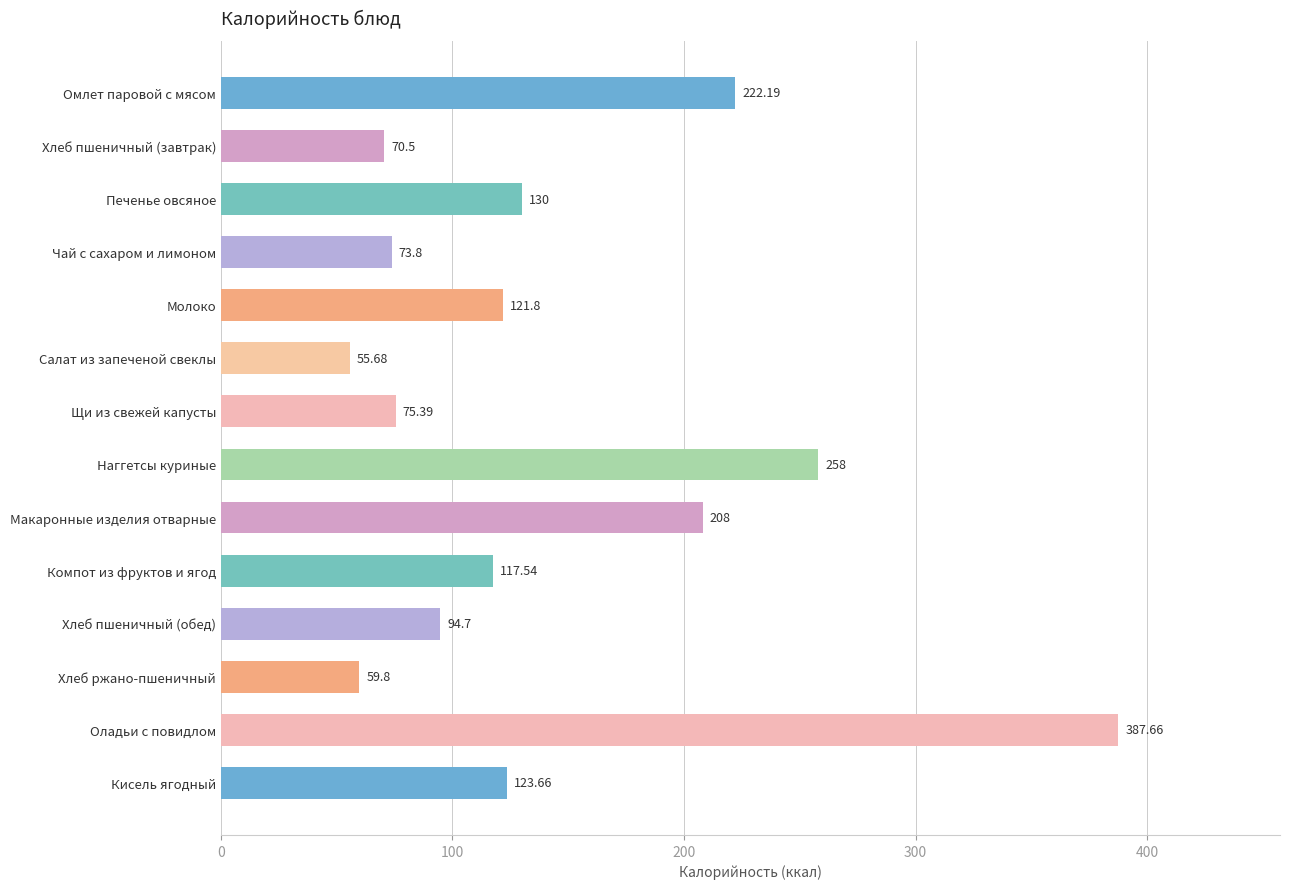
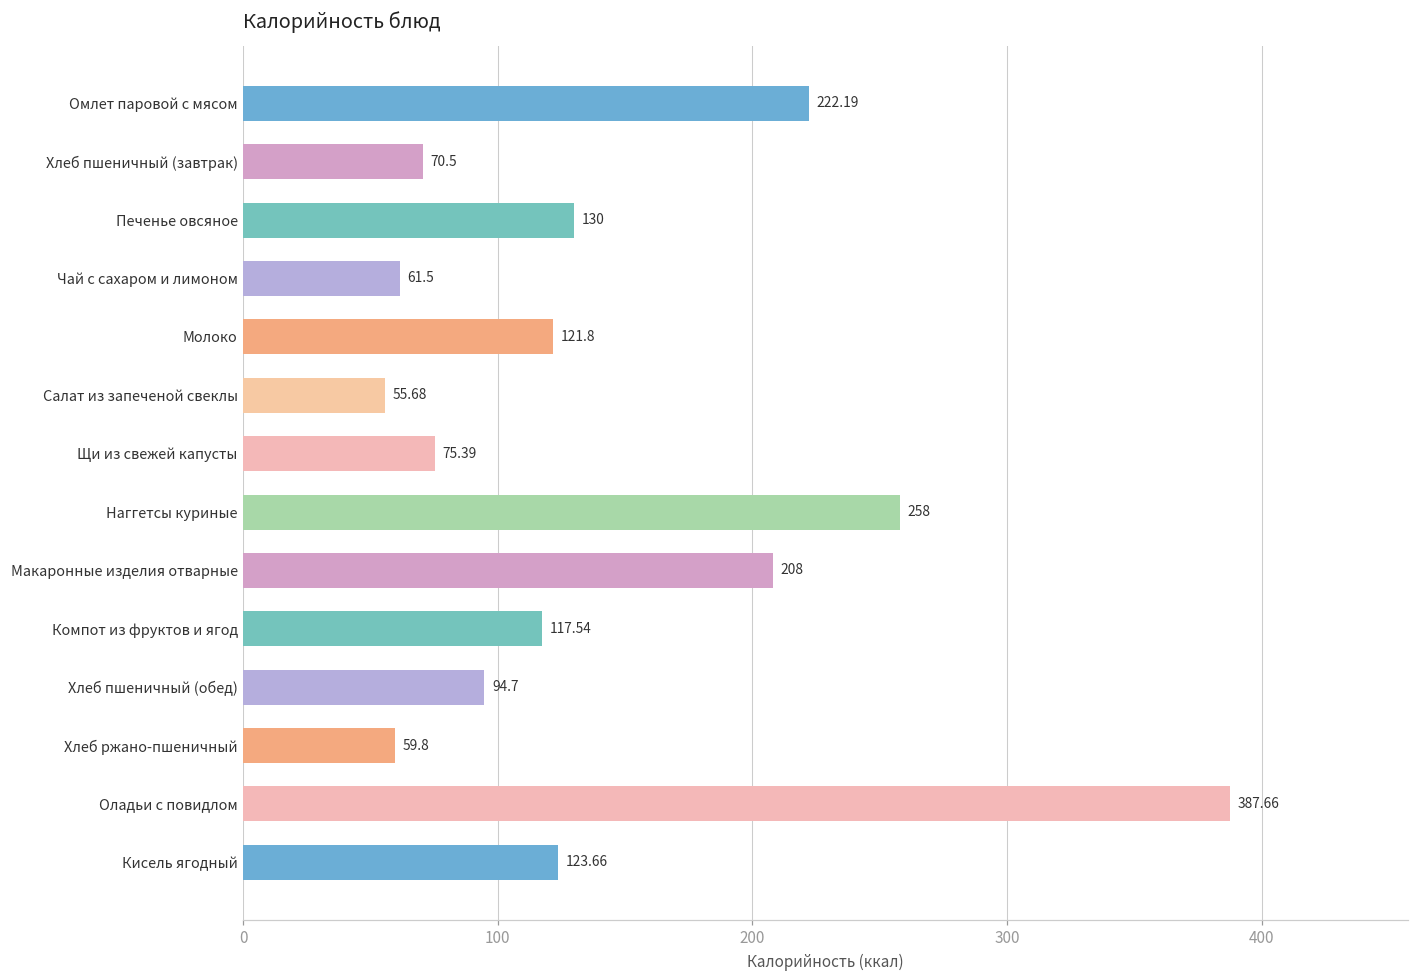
  {
    "Омлет паровой с мясом": 222.19,
    "Хлеб пшеничный (завтрак)": 70.5,
    "Печенье овсяное": 130,
-   "Чай с сахаром и лимоном": 73.8,
+   "Чай с сахаром и лимоном": 61.5,
    "Молоко": 121.8,
    "Салат из запеченой свеклы": 55.68,
    "Щи из свежей капусты": 75.39,
    "Наггетсы куриные": 258,
    "Макаронные изделия отварные": 208,
    "Компот из фруктов и ягод": 117.54,
    "Хлеб пшеничный (обед)": 94.7,
    "Хлеб ржано-пшеничный": 59.8,
    "Оладьи с повидлом": 387.66,
    "Кисель ягодный": 123.66
  }
